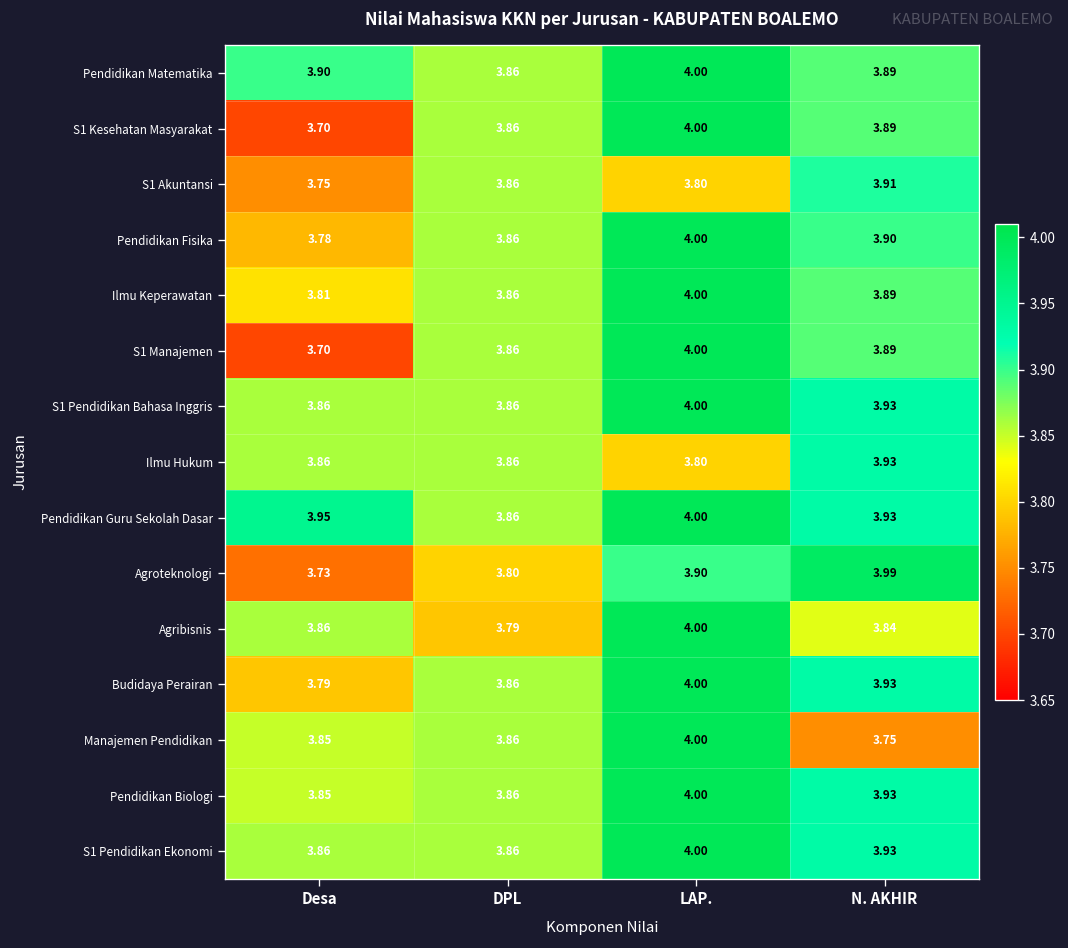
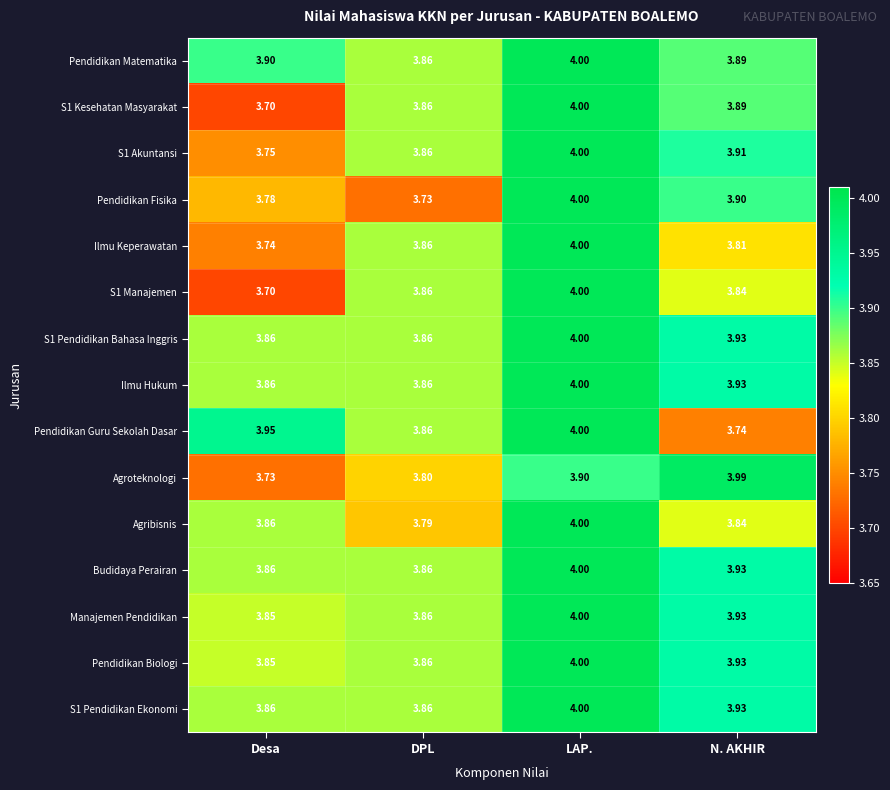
  {
    "Pendidikan Matematika": {
      "Desa": 3.90,
      "DPL": 3.86,
      "LAP.": 4.00,
      "N. AKHIR": 3.89
    },
    "S1 Kesehatan Masyarakat": {
      "Desa": 3.70,
      "DPL": 3.86,
      "LAP.": 4.00,
      "N. AKHIR": 3.89
    },
    "S1 Akuntansi": {
      "Desa": 3.75,
      "DPL": 3.86,
-     "LAP.": 3.80,
+     "LAP.": 4.00,
      "N. AKHIR": 3.91
    },
    "Pendidikan Fisika": {
      "Desa": 3.78,
-     "DPL": 3.86,
+     "DPL": 3.73,
      "LAP.": 4.00,
      "N. AKHIR": 3.90
    },
    "Ilmu Keperawatan": {
-     "Desa": 3.81,
+     "Desa": 3.74,
      "DPL": 3.86,
      "LAP.": 4.00,
-     "N. AKHIR": 3.89
+     "N. AKHIR": 3.81
    },
    "S1 Manajemen": {
      "Desa": 3.70,
      "DPL": 3.86,
      "LAP.": 4.00,
-     "N. AKHIR": 3.89
+     "N. AKHIR": 3.84
    },
    "S1 Pendidikan Bahasa Inggris": {
      "Desa": 3.86,
      "DPL": 3.86,
      "LAP.": 4.00,
      "N. AKHIR": 3.93
    },
    "Ilmu Hukum": {
      "Desa": 3.86,
      "DPL": 3.86,
-     "LAP.": 3.80,
+     "LAP.": 4.00,
      "N. AKHIR": 3.93
    },
    "Pendidikan Guru Sekolah Dasar": {
      "Desa": 3.95,
      "DPL": 3.86,
      "LAP.": 4.00,
-     "N. AKHIR": 3.93
+     "N. AKHIR": 3.74
    },
    "Agroteknologi": {
      "Desa": 3.73,
      "DPL": 3.80,
      "LAP.": 3.90,
      "N. AKHIR": 3.99
    },
    "Agribisnis": {
      "Desa": 3.86,
      "DPL": 3.79,
      "LAP.": 4.00,
      "N. AKHIR": 3.84
    },
    "Budidaya Perairan": {
-     "Desa": 3.79,
+     "Desa": 3.86,
      "DPL": 3.86,
      "LAP.": 4.00,
      "N. AKHIR": 3.93
    },
    "Manajemen Pendidikan": {
      "Desa": 3.85,
      "DPL": 3.86,
      "LAP.": 4.00,
-     "N. AKHIR": 3.75
+     "N. AKHIR": 3.93
    },
    "Pendidikan Biologi": {
      "Desa": 3.85,
      "DPL": 3.86,
      "LAP.": 4.00,
      "N. AKHIR": 3.93
    },
    "S1 Pendidikan Ekonomi": {
      "Desa": 3.86,
      "DPL": 3.86,
      "LAP.": 4.00,
      "N. AKHIR": 3.93
    }
  }
